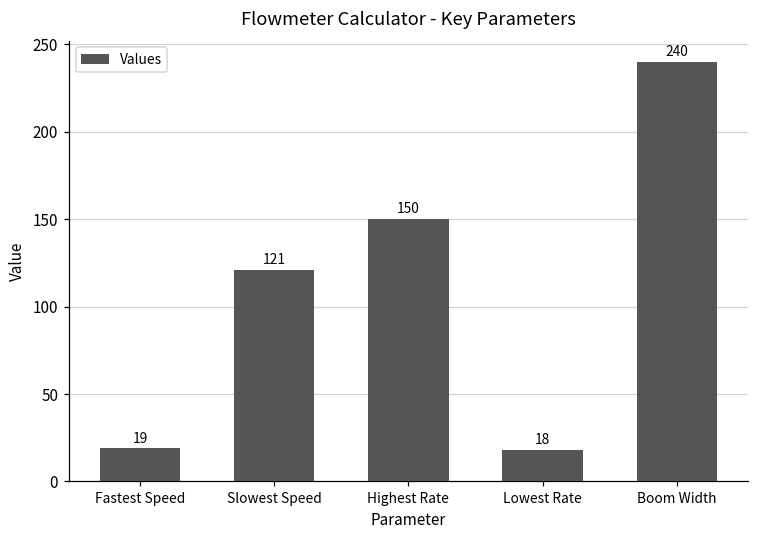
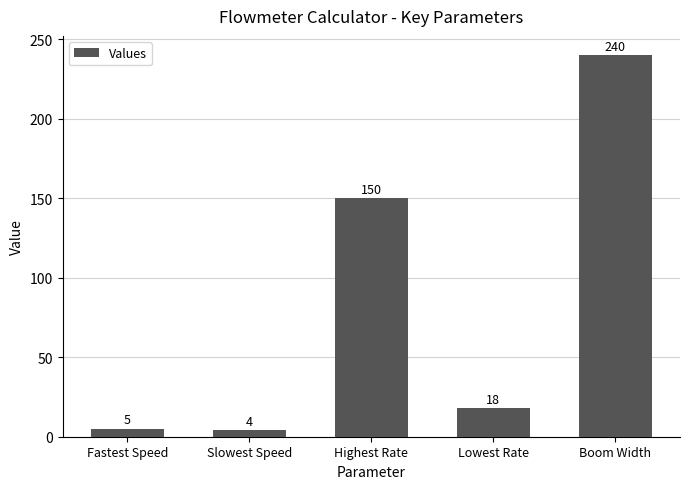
  {
-   "Fastest Speed": 19,
-   "Slowest Speed": 121,
+   "Fastest Speed": 5,
+   "Slowest Speed": 4,
    "Highest Rate": 150,
    "Lowest Rate": 18,
    "Boom Width": 240
  }
